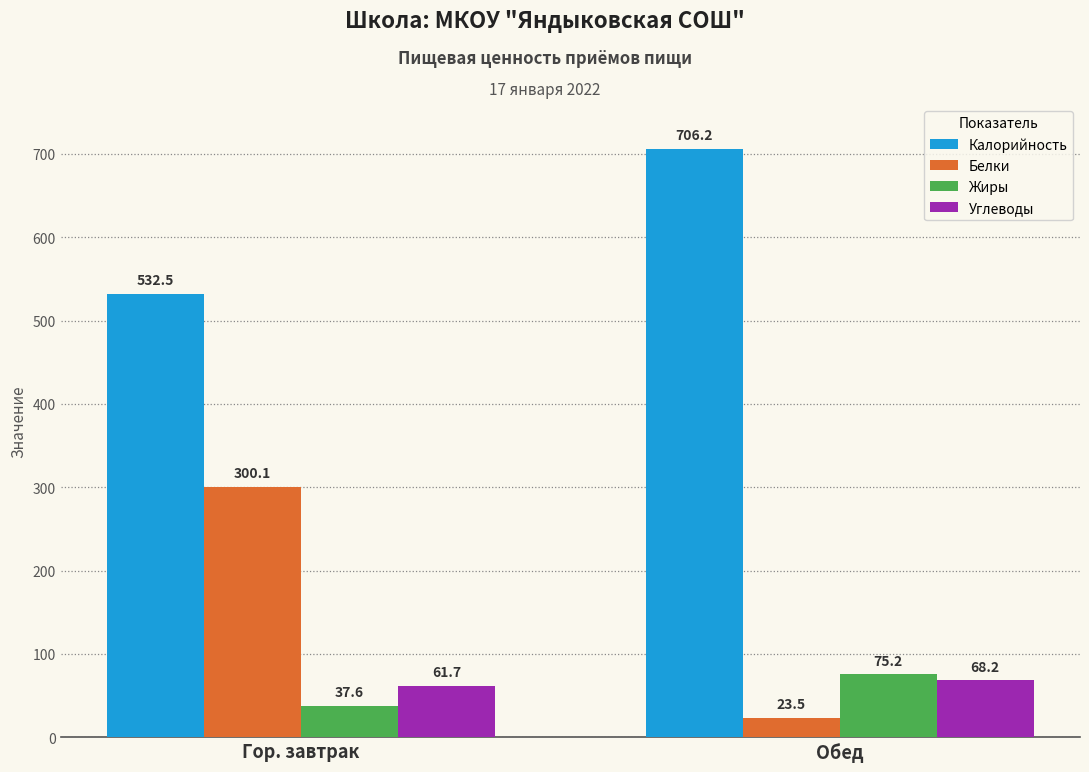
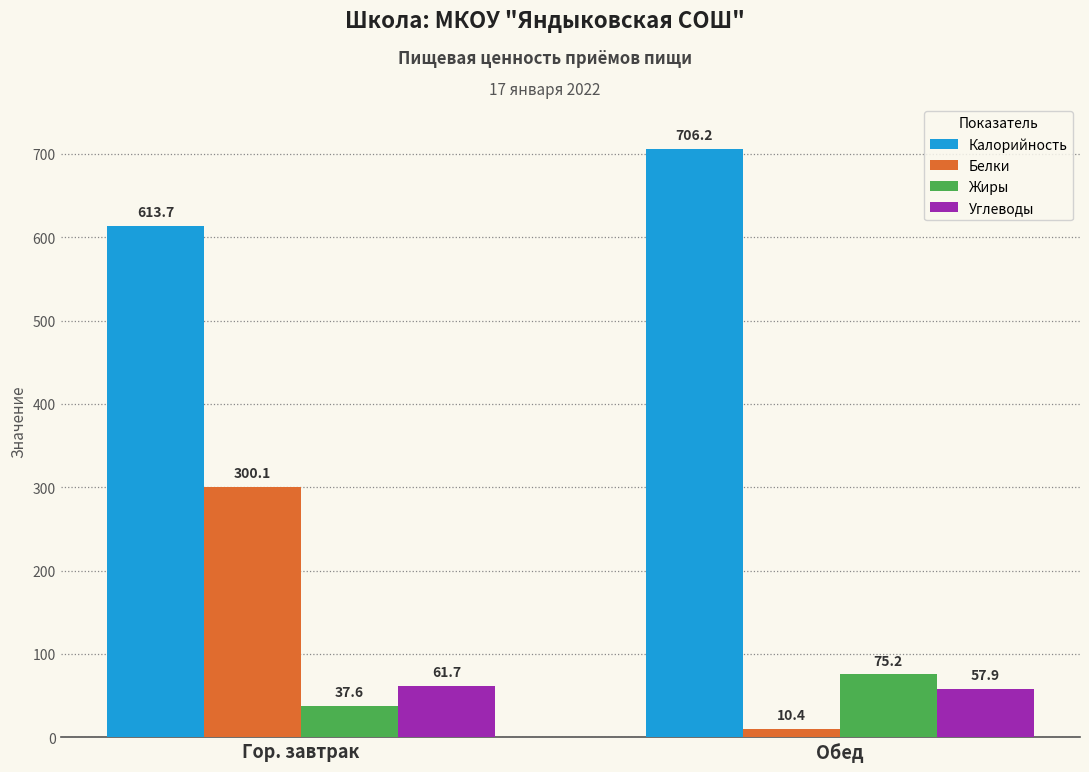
  {
    "Калорийность": {
-     "Гор. завтрак": 532.5,
+     "Гор. завтрак": 613.7,
      "Обед": 706.2
    },
    "Белки": {
      "Гор. завтрак": 300.1,
-     "Обед": 23.5
+     "Обед": 10.4
    },
    "Жиры": {
      "Гор. завтрак": 37.6,
      "Обед": 75.2
    },
    "Углеводы": {
      "Гор. завтрак": 61.7,
-     "Обед": 68.2
+     "Обед": 57.9
    }
  }
